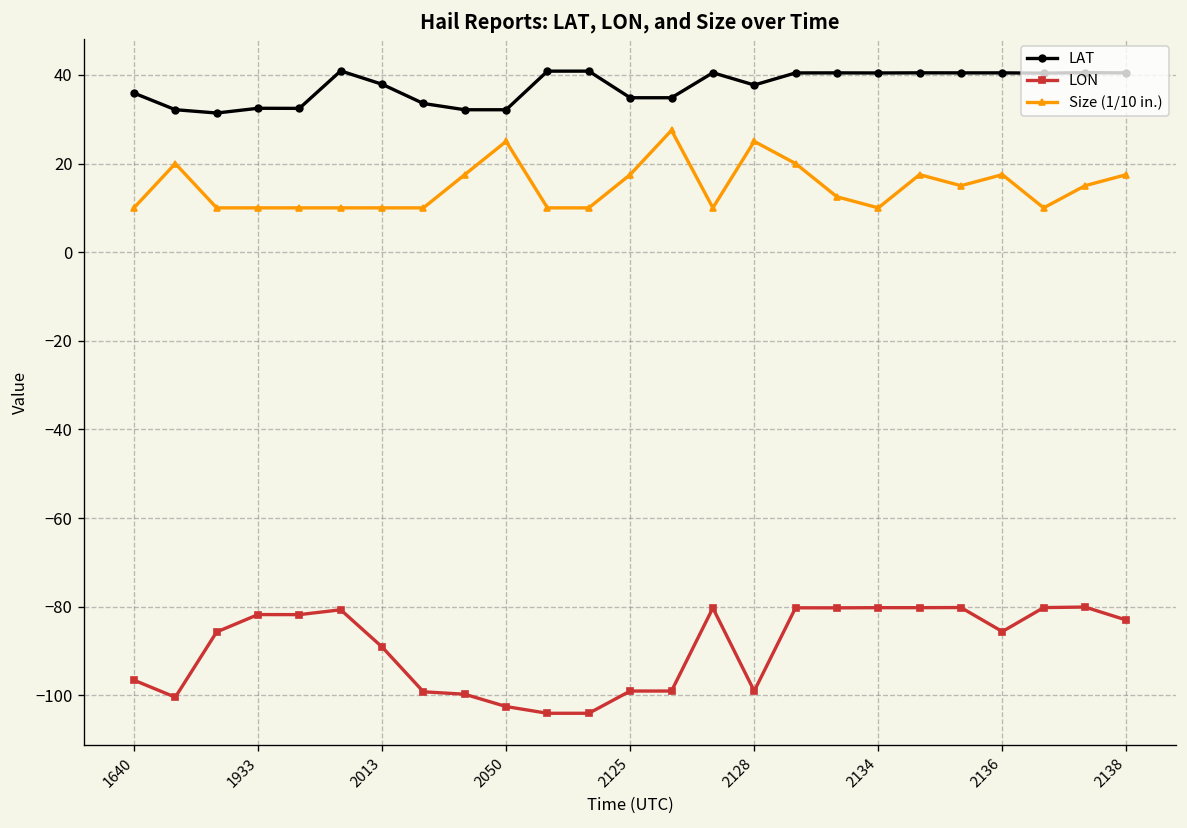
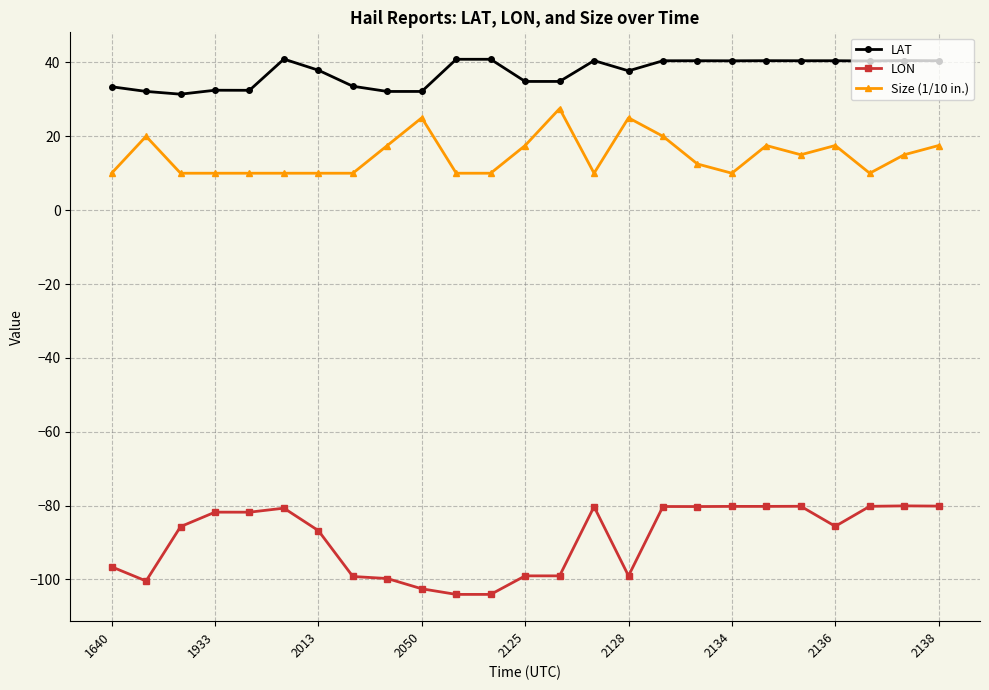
  {
    "LAT": {
-     "1640": 36,
+     "1640": 33,
      "1933": 32,
      "2013": 38,
      "2050": 32,
      "2128": 38,
      "2136": 40
    },
    "LON": {
      "1640": -97,
      "1933": -82,
-     "2013": -89,
+     "2013": -87,
      "2050": -103,
      "2128": -99,
      "2136": -86,
-     "2138": -83
+     "2138": -80
    },
    "Size (1/10 in.)": {
      "1640": 10,
      "1933": 10,
      "2013": 10,
      "2050": 25,
      "2128": 25,
      "2136": 18,
      "2138": 18
    }
  }
